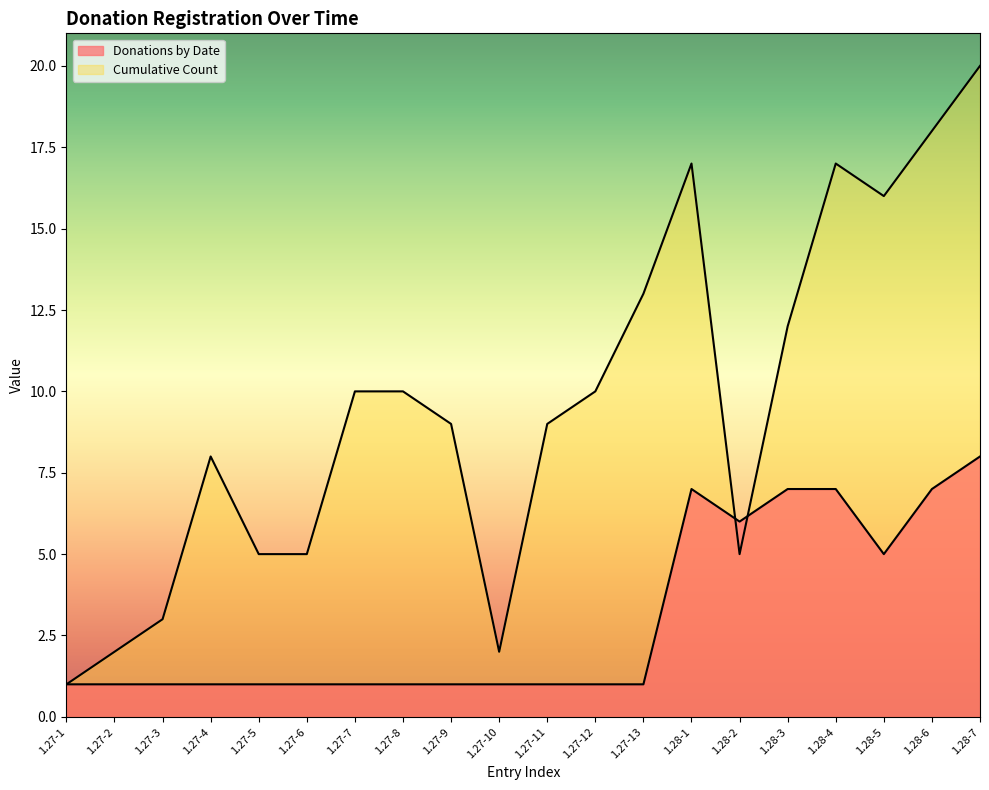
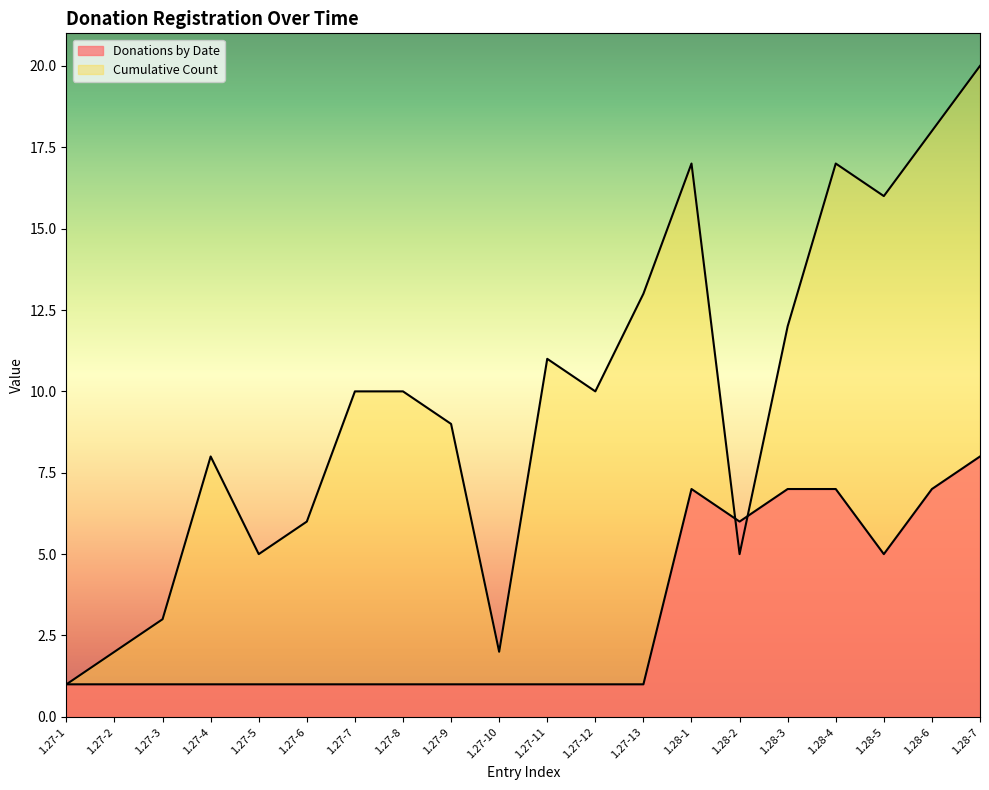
  {
    "Donations by Date": {
      "1.27-2": 1,
      "1.27-3": 1,
      "1.27-4": 1,
      "1.27-5": 1,
      "1.27-6": 1,
      "1.27-7": 1,
      "1.27-8": 1,
      "1.27-9": 1,
      "1.27-10": 1,
      "1.27-11": 1,
      "1.27-12": 1,
      "1.27-13": 1,
      "1.28-1": 7,
      "1.28-2": 6,
      "1.28-3": 7,
      "1.28-4": 7,
      "1.28-5": 5,
      "1.28-6": 7,
      "1.28-7": 8
    },
    "Cumulative Count": {
      "1.27-2": 2,
      "1.27-3": 3,
      "1.27-4": 8,
      "1.27-5": 5,
-     "1.27-6": 5,
+     "1.27-6": 6,
      "1.27-7": 10,
      "1.27-8": 10,
      "1.27-9": 9,
      "1.27-10": 2,
-     "1.27-11": 9,
+     "1.27-11": 11,
      "1.27-12": 10,
      "1.27-13": 13,
      "1.28-1": 17,
      "1.28-2": 5,
      "1.28-3": 12,
      "1.28-4": 17,
      "1.28-5": 16,
      "1.28-6": 18,
      "1.28-7": 20
    }
  }
